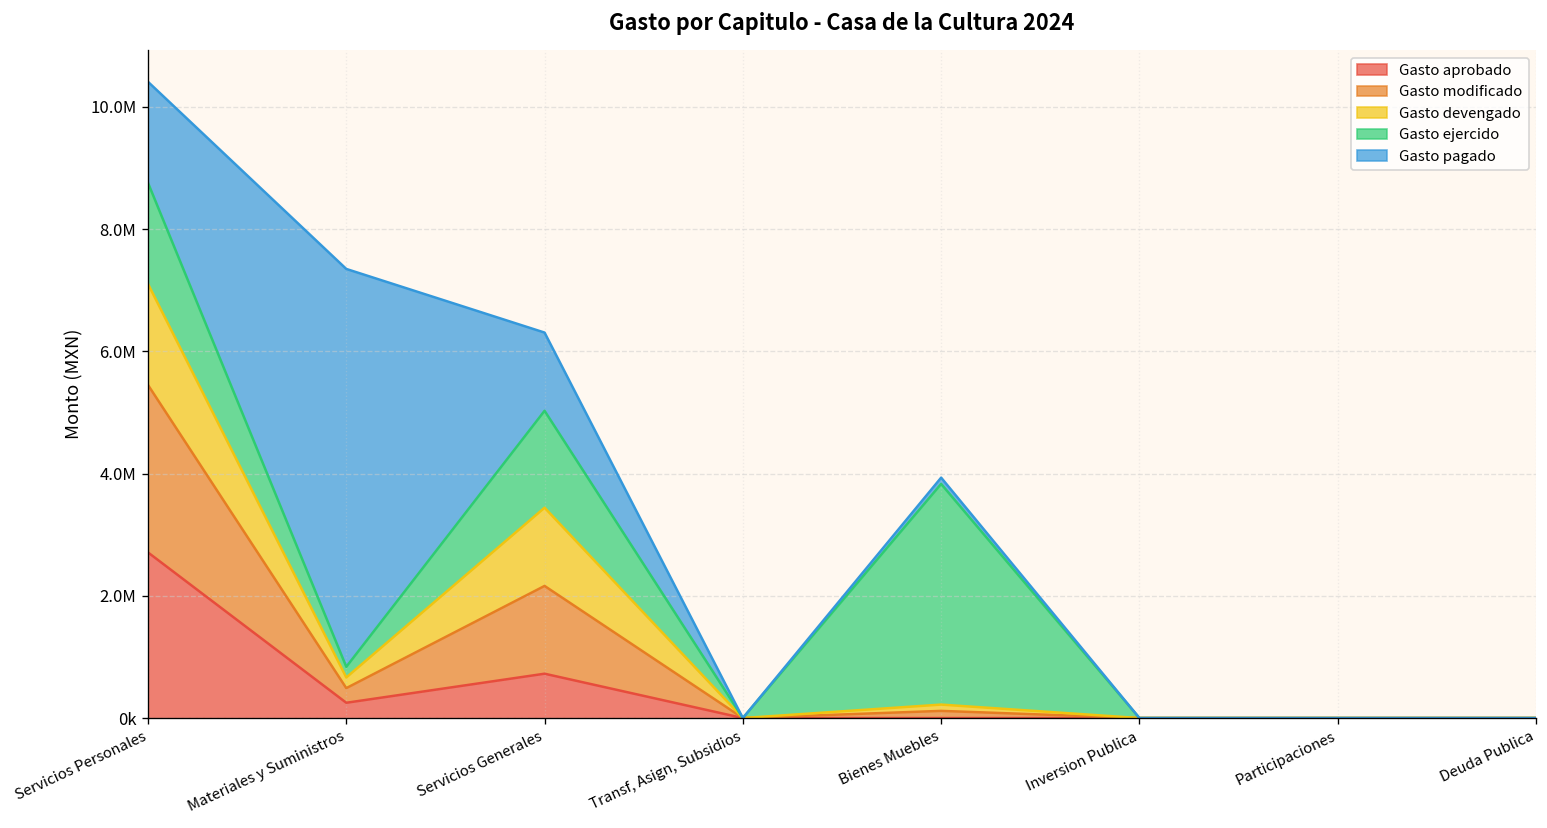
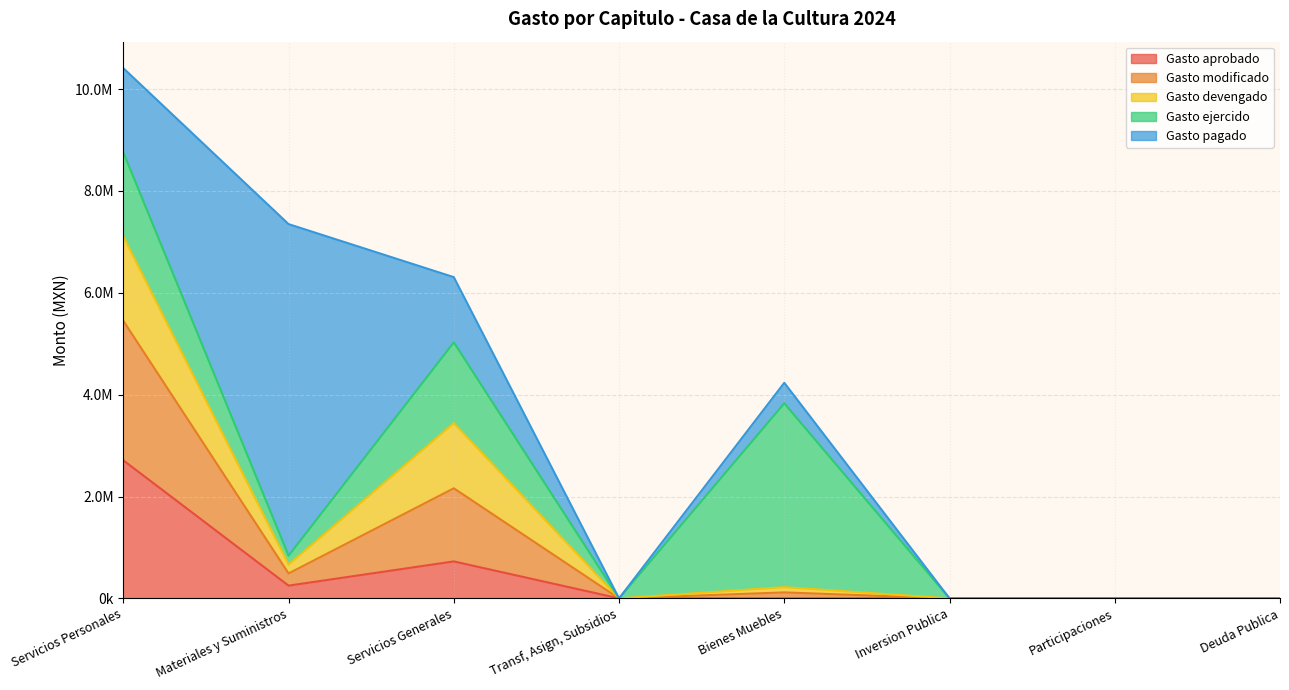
  {
    "Gasto devengado": {
      "Servicios Personales": 1700000,
      "Materiales y Suministros": 200000,
      "Servicios Generales": 1300000,
      "Bienes Muebles": 100000
    },
    "Gasto ejercido": {
      "Servicios Personales": 1700000,
      "Materiales y Suministros": 200000,
      "Servicios Generales": 1600000,
      "Bienes Muebles": 3600000
    },
    "Gasto pagado": {
      "Servicios Personales": 1700000,
      "Materiales y Suministros": 6500000,
      "Servicios Generales": 1300000,
-     "Bienes Muebles": 100000
+     "Bienes Muebles": 400000
    }
  }
